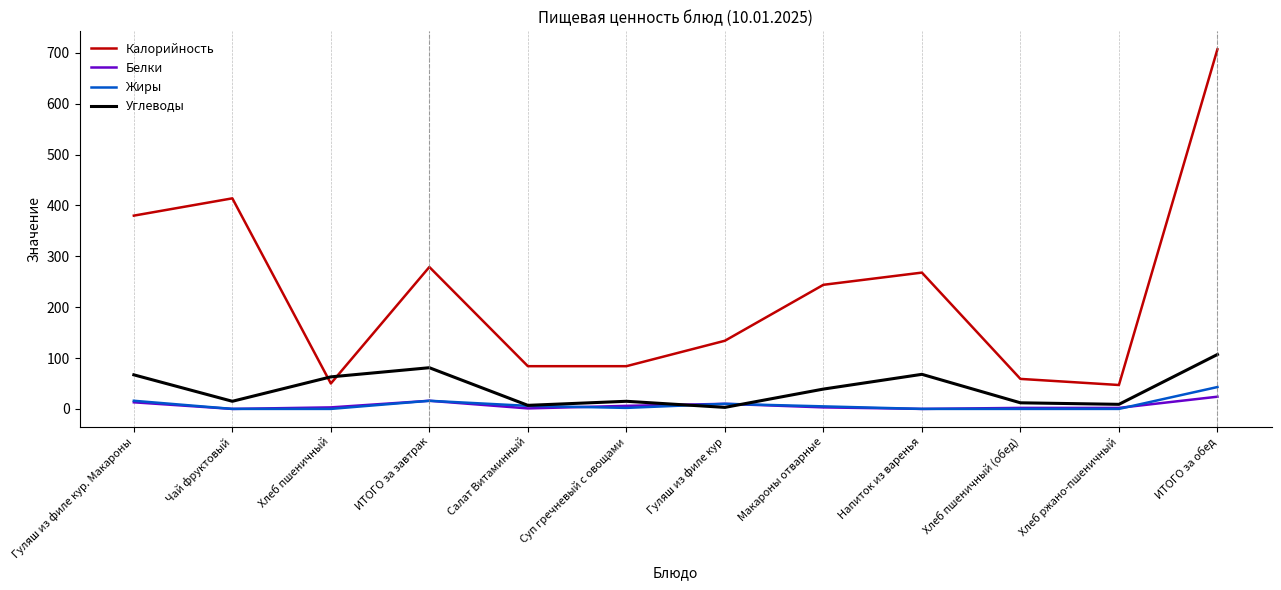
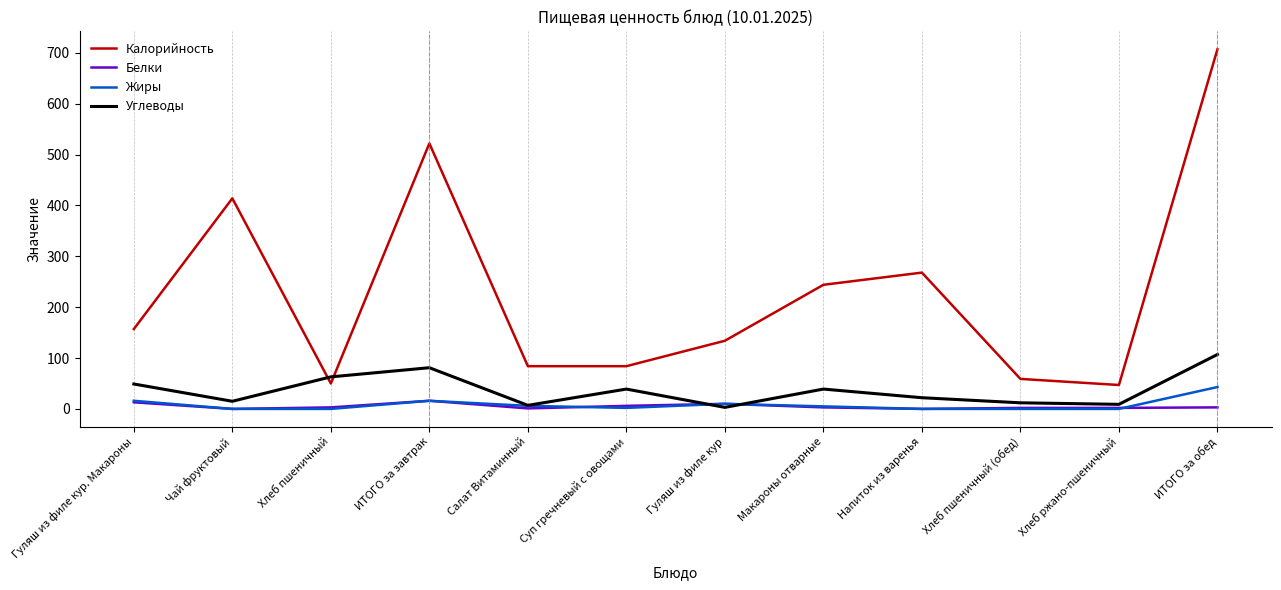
  {
    "Калорийность": {
-     "Гуляш из филе кур. Макароны": 380,
+     "Гуляш из филе кур. Макароны": 160,
      "Чай фруктовый": 410,
      "Хлеб пшеничный": 50,
-     "ИТОГО за завтрак": 280,
+     "ИТОГО за завтрак": 520,
      "Салат Витаминный": 80,
      "Суп гречневый с овощами": 80,
      "Гуляш из филе кур": 130,
      "Макароны отварные": 240,
      "Напиток из варенья": 270,
      "Хлеб пшеничный (обед)": 60,
      "Хлеб ржано-пшеничный": 50,
      "ИТОГО за обед": 710
    },
    "Белки": {
-     "ИТОГО за обед": 20
+     "ИТОГО за обед": 0
    },
    "Жиры": {
      "ИТОГО за обед": 40
    },
    "Углеводы": {
-     "Гуляш из филе кур. Макароны": 70,
+     "Гуляш из филе кур. Макароны": 50,
      "Чай фруктовый": 20,
      "Хлеб пшеничный": 60,
      "ИТОГО за завтрак": 80,
-     "Суп гречневый с овощами": 20,
+     "Суп гречневый с овощами": 40,
      "Гуляш из филе кур": 0,
      "Макароны отварные": 40,
-     "Напиток из варенья": 70,
+     "Напиток из варенья": 20,
      "Хлеб пшеничный (обед)": 10,
      "Хлеб ржано-пшеничный": 10,
      "ИТОГО за обед": 110
    }
  }
